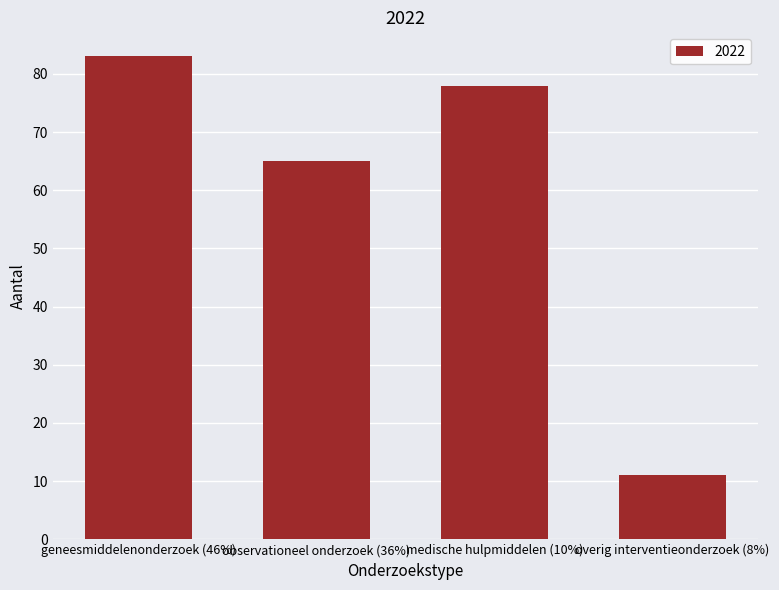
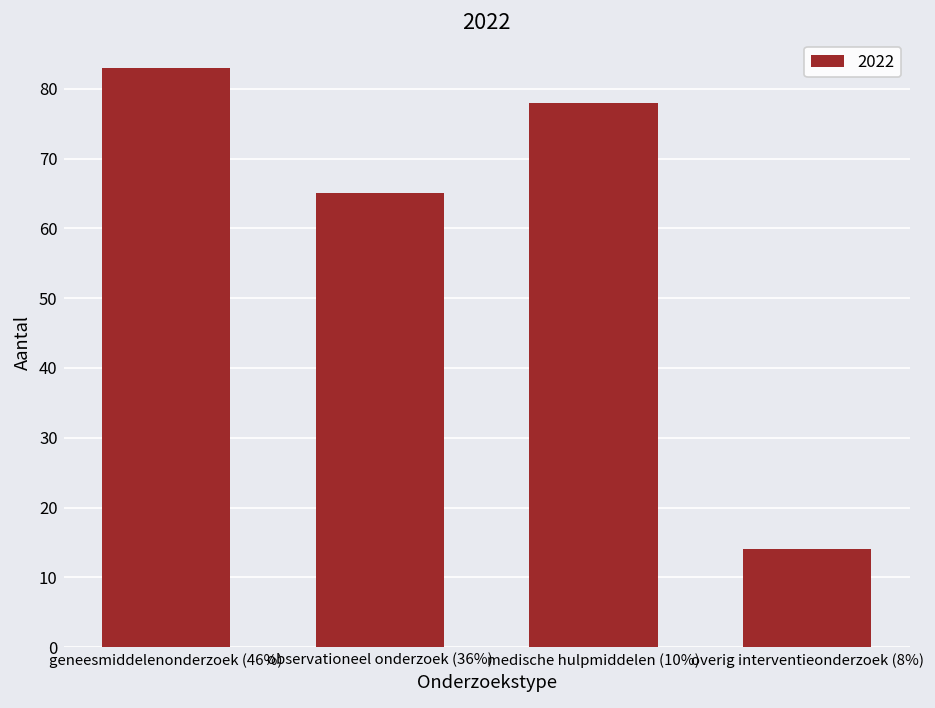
  {
    "geneesmiddelenonderzoek (46%)": 83,
    "observationeel onderzoek (36%)": 65,
    "medische hulpmiddelen (10%)": 78,
-   "overig interventieonderzoek (8%)": 11
+   "overig interventieonderzoek (8%)": 14
  }
